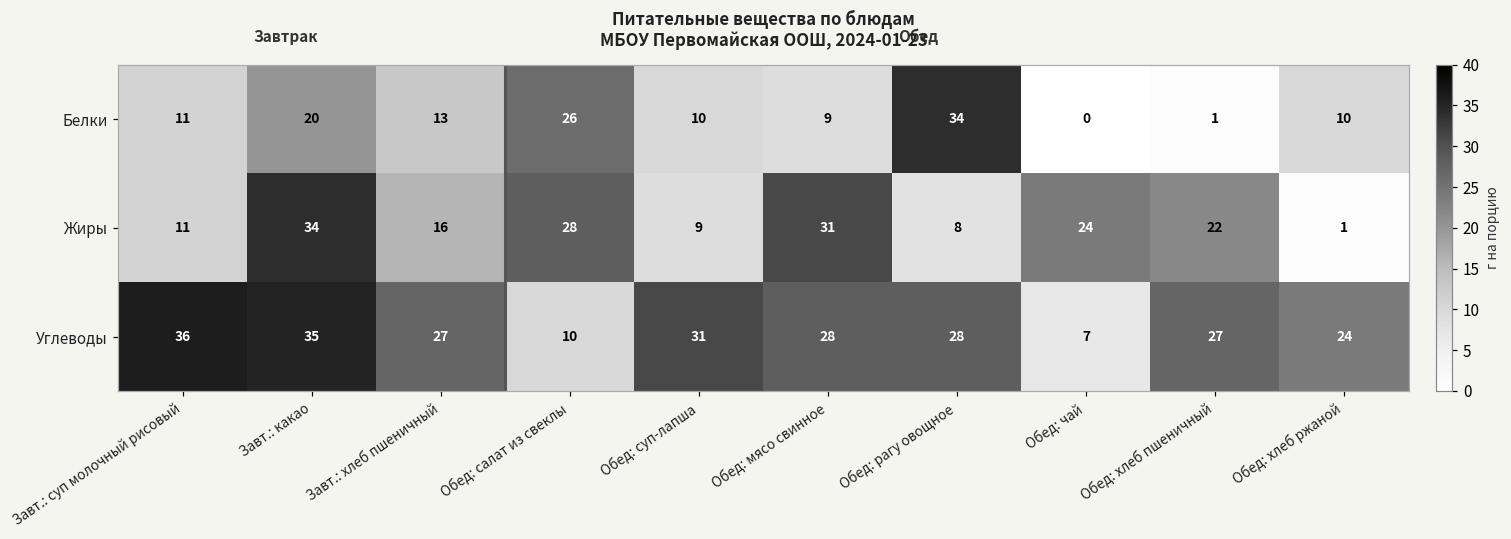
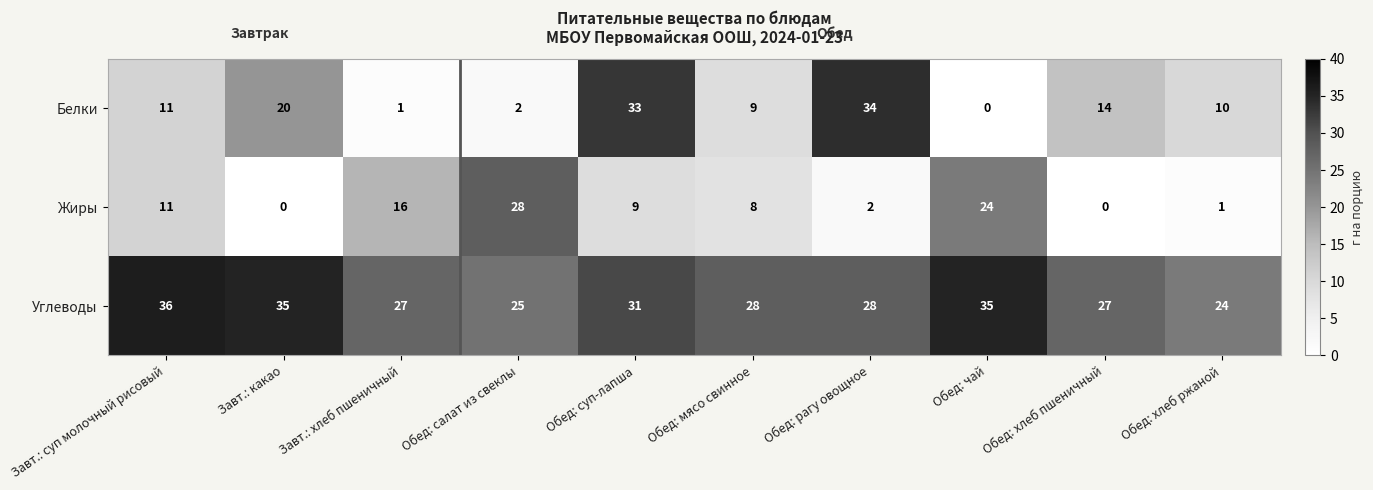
  {
    "Белки": {
      "Завт.: суп молочный рисовый": 11,
      "Завт.: какао": 20,
-     "Завт.: хлеб пшеничный": 13,
-     "Обед: салат из свеклы": 26,
-     "Обед: суп-лапша": 10,
+     "Завт.: хлеб пшеничный": 1,
+     "Обед: салат из свеклы": 2,
+     "Обед: суп-лапша": 33,
      "Обед: мясо свинное": 9,
      "Обед: рагу овощное": 34,
      "Обед: чай": 0,
-     "Обед: хлеб пшеничный": 1,
+     "Обед: хлеб пшеничный": 14,
      "Обед: хлеб ржаной": 10
    },
    "Жиры": {
      "Завт.: суп молочный рисовый": 11,
-     "Завт.: какао": 34,
+     "Завт.: какао": 0,
      "Завт.: хлеб пшеничный": 16,
      "Обед: салат из свеклы": 28,
      "Обед: суп-лапша": 9,
-     "Обед: мясо свинное": 31,
-     "Обед: рагу овощное": 8,
+     "Обед: мясо свинное": 8,
+     "Обед: рагу овощное": 2,
      "Обед: чай": 24,
-     "Обед: хлеб пшеничный": 22,
+     "Обед: хлеб пшеничный": 0,
      "Обед: хлеб ржаной": 1
    },
    "Углеводы": {
      "Завт.: суп молочный рисовый": 36,
      "Завт.: какао": 35,
      "Завт.: хлеб пшеничный": 27,
-     "Обед: салат из свеклы": 10,
+     "Обед: салат из свеклы": 25,
      "Обед: суп-лапша": 31,
      "Обед: мясо свинное": 28,
      "Обед: рагу овощное": 28,
-     "Обед: чай": 7,
+     "Обед: чай": 35,
      "Обед: хлеб пшеничный": 27,
      "Обед: хлеб ржаной": 24
    }
  }
